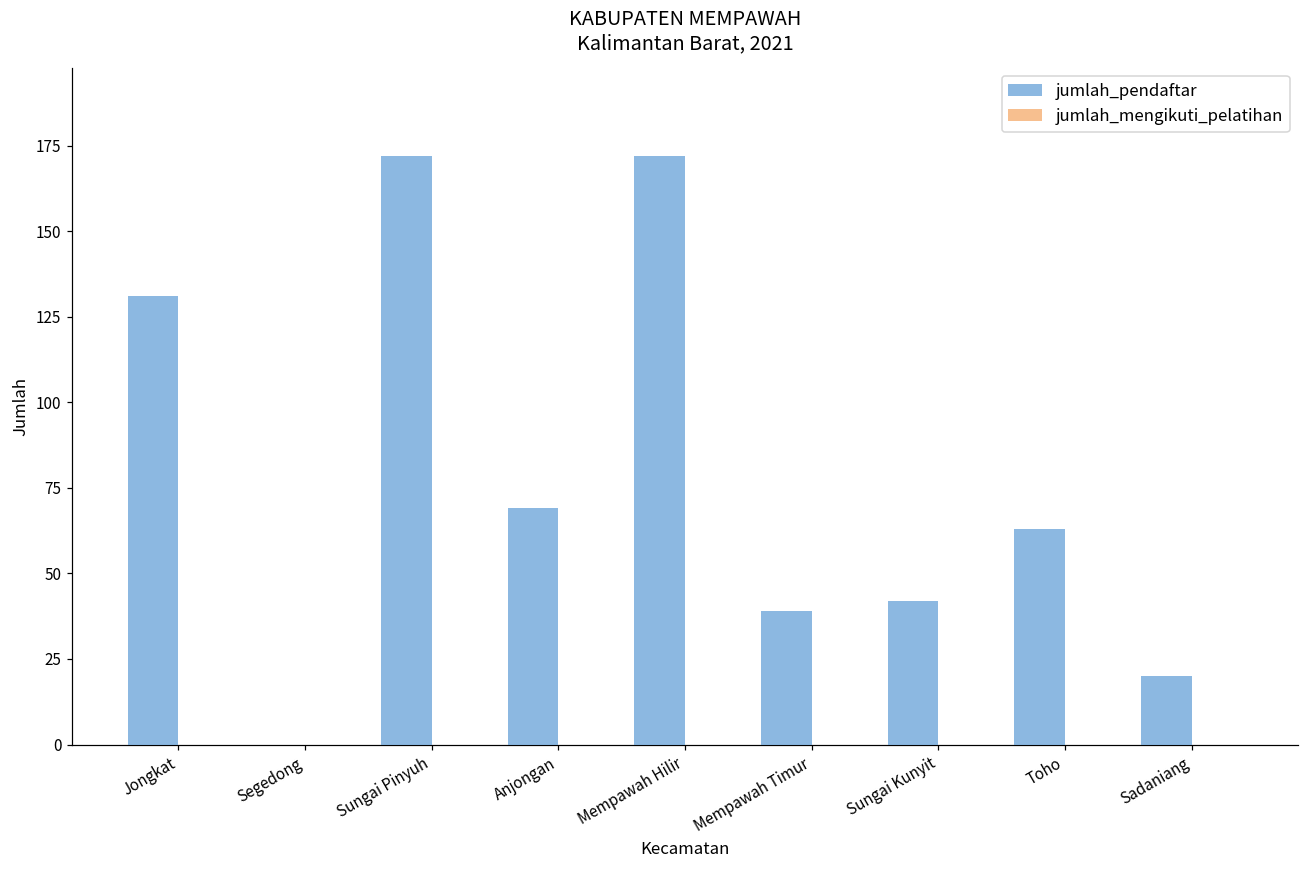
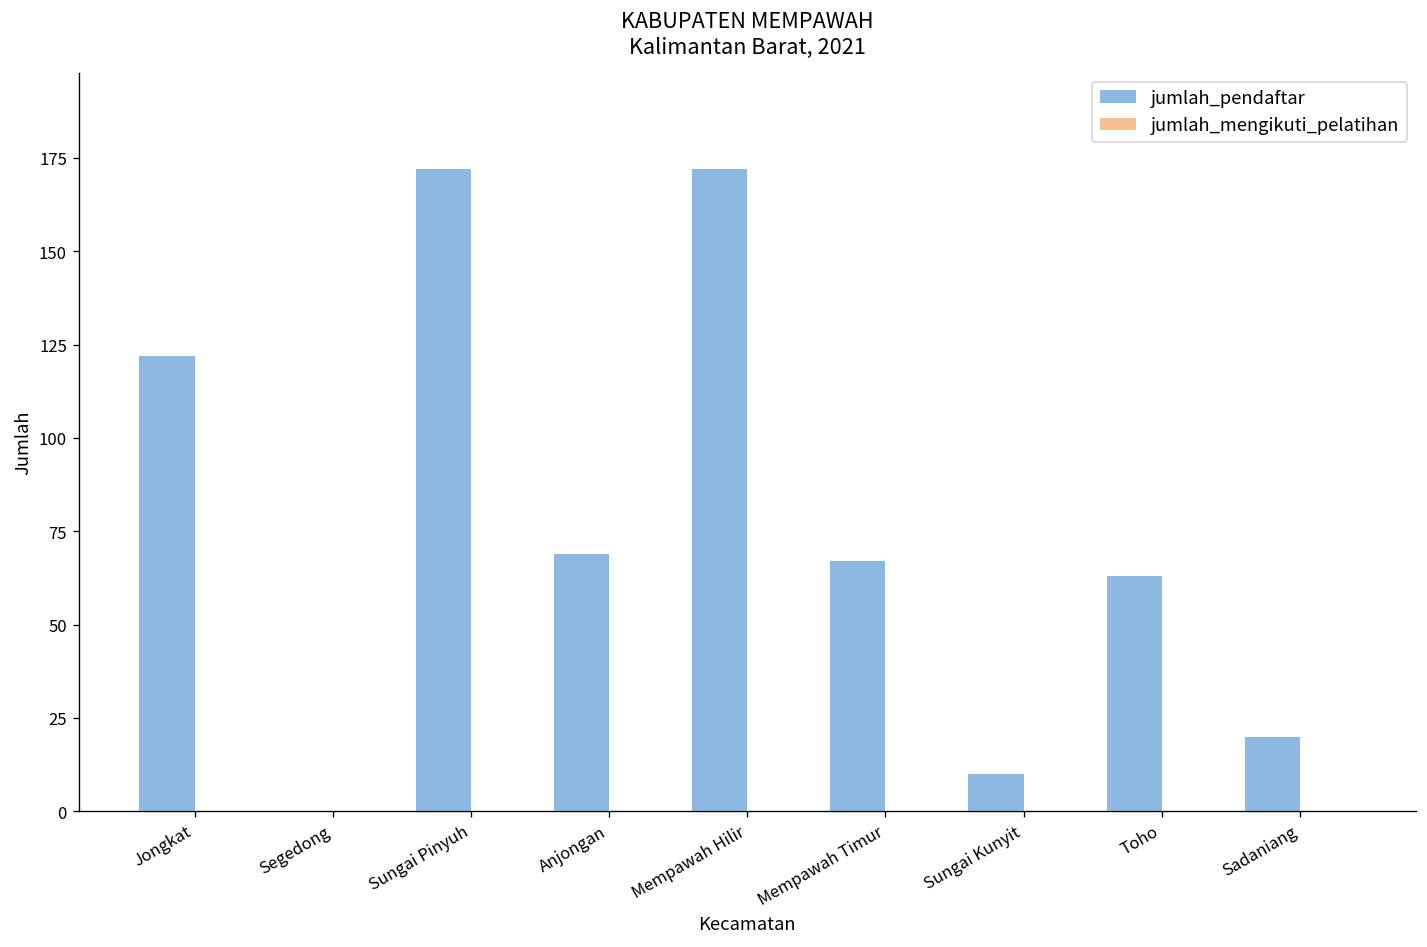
  {
    "jumlah_pendaftar": {
-     "Jongkat": 131,
+     "Jongkat": 122,
      "Segedong": 0,
      "Sungai Pinyuh": 172,
      "Anjongan": 69,
      "Mempawah Hilir": 172,
-     "Mempawah Timur": 39,
-     "Sungai Kunyit": 42,
+     "Mempawah Timur": 67,
+     "Sungai Kunyit": 10,
      "Toho": 63,
      "Sadaniang": 20
    },
    "jumlah_mengikuti_pelatihan": {
      "Jongkat": 0,
      "Segedong": 0,
      "Sungai Pinyuh": 0,
      "Anjongan": 0,
      "Mempawah Hilir": 0,
      "Mempawah Timur": 0,
      "Sungai Kunyit": 0,
      "Toho": 0,
      "Sadaniang": 0
    }
  }
